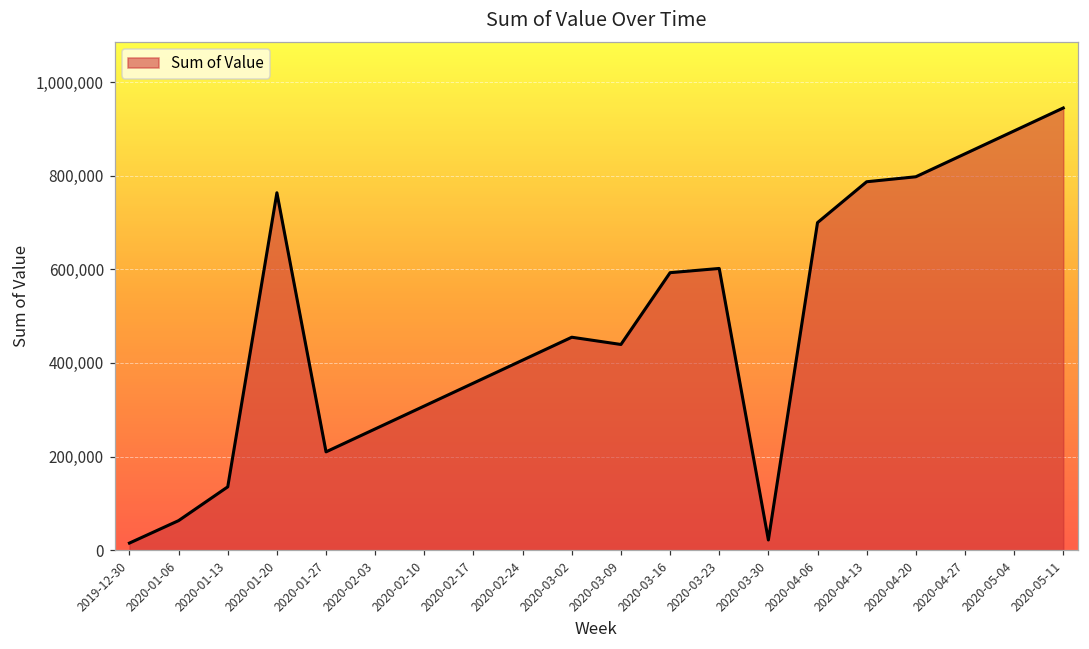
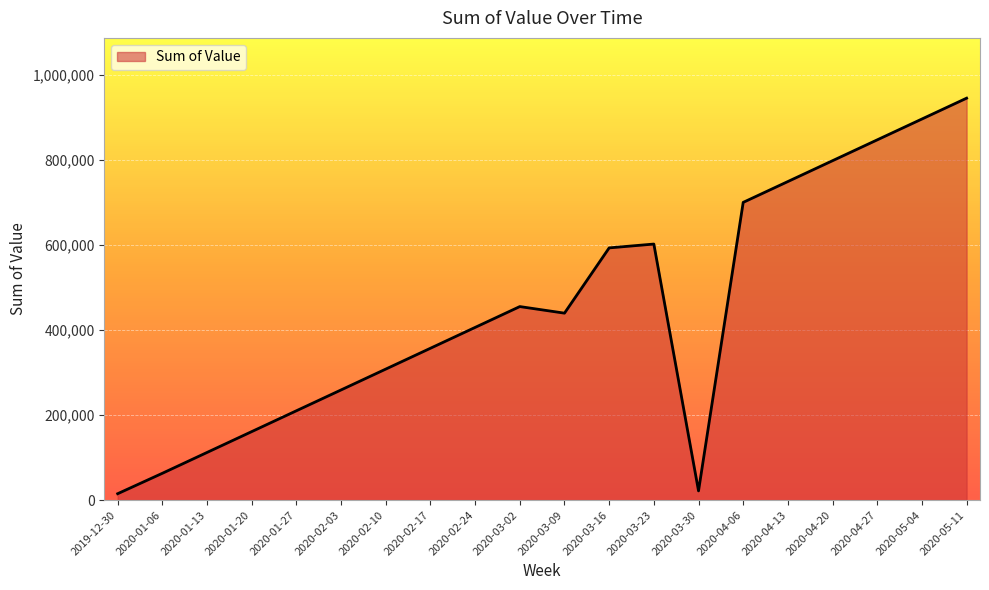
  {
    "2019-12-30": "20,000",
    "2020-01-06": "60,000",
-   "2020-01-13": "140,000",
-   "2020-01-20": "760,000",
+   "2020-01-13": "110,000",
+   "2020-01-20": "160,000",
    "2020-01-27": "210,000",
    "2020-02-03": "260,000",
    "2020-02-10": "310,000",
    "2020-02-17": "360,000",
    "2020-02-24": "410,000",
    "2020-03-02": "460,000",
    "2020-03-09": "440,000",
    "2020-03-16": "590,000",
    "2020-03-23": "600,000",
    "2020-03-30": "20,000",
    "2020-04-06": "700,000",
-   "2020-04-13": "790,000",
+   "2020-04-13": "750,000",
    "2020-04-20": "800,000",
    "2020-04-27": "850,000",
    "2020-05-04": "900,000",
    "2020-05-11": "950,000"
  }
